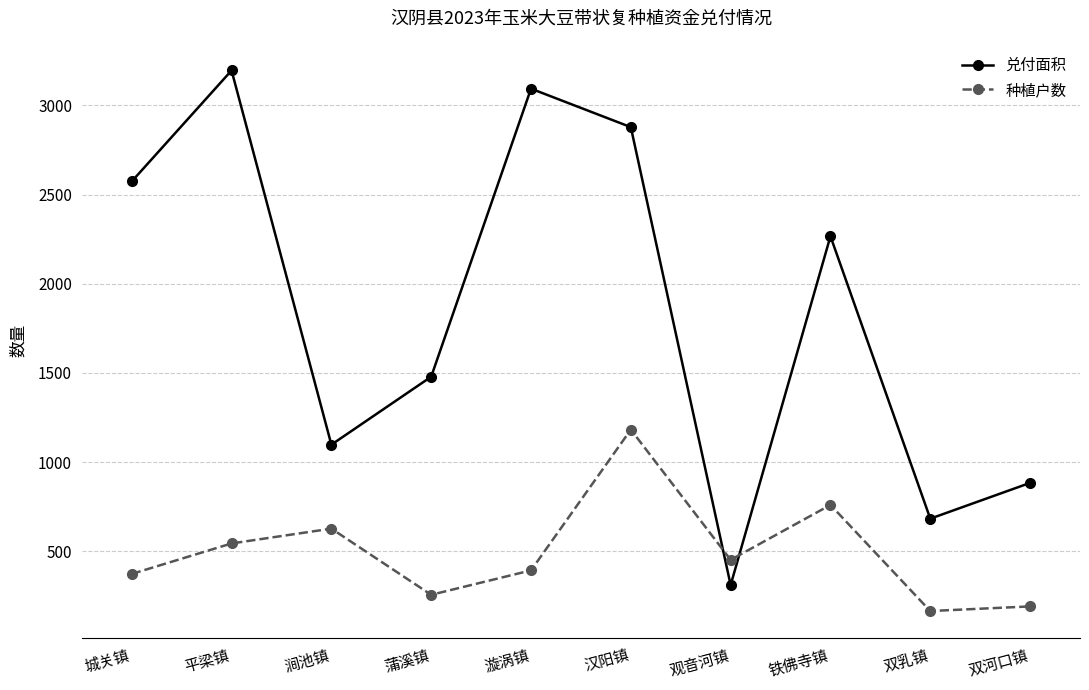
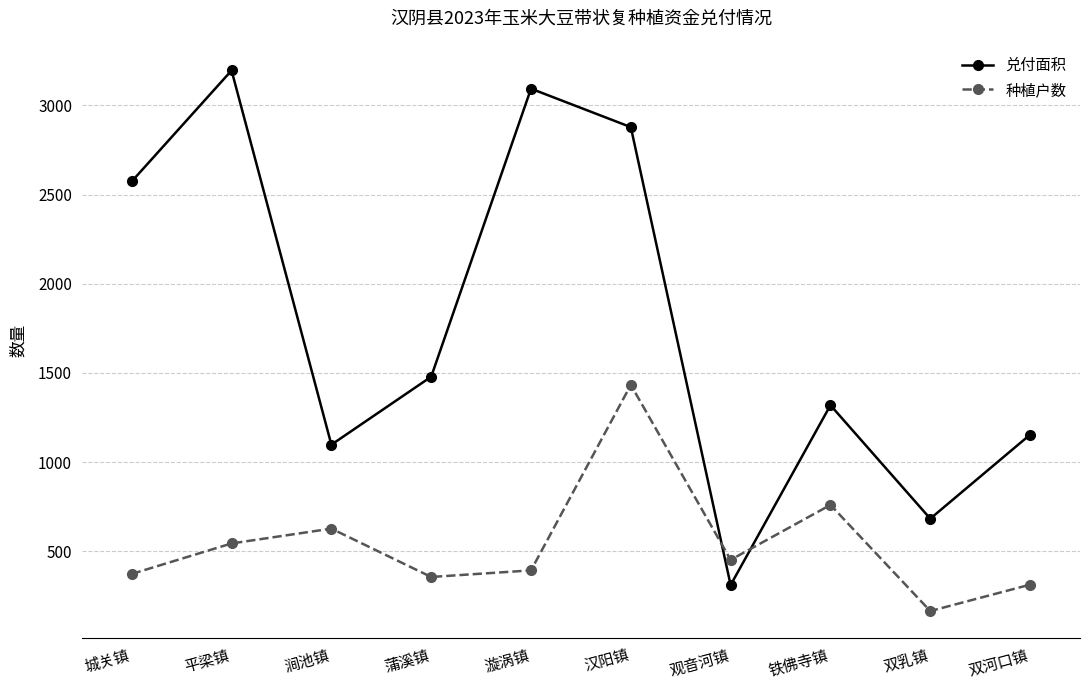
  {
    "兑付面积": {
      "城关镇": 2570,
      "平梁镇": 3200,
      "涧池镇": 1100,
      "蒲溪镇": 1480,
      "漩涡镇": 3090,
      "汉阳镇": 2880,
      "观音河镇": 310,
-     "铁佛寺镇": 2270,
+     "铁佛寺镇": 1320,
      "双乳镇": 680,
-     "双河口镇": 880
+     "双河口镇": 1150
    },
    "种植户数": {
      "城关镇": 370,
      "平梁镇": 540,
      "涧池镇": 630,
-     "蒲溪镇": 260,
+     "蒲溪镇": 360,
      "漩涡镇": 390,
-     "汉阳镇": 1180,
+     "汉阳镇": 1430,
      "观音河镇": 450,
      "铁佛寺镇": 760,
      "双乳镇": 170,
-     "双河口镇": 190
+     "双河口镇": 310
    }
  }
